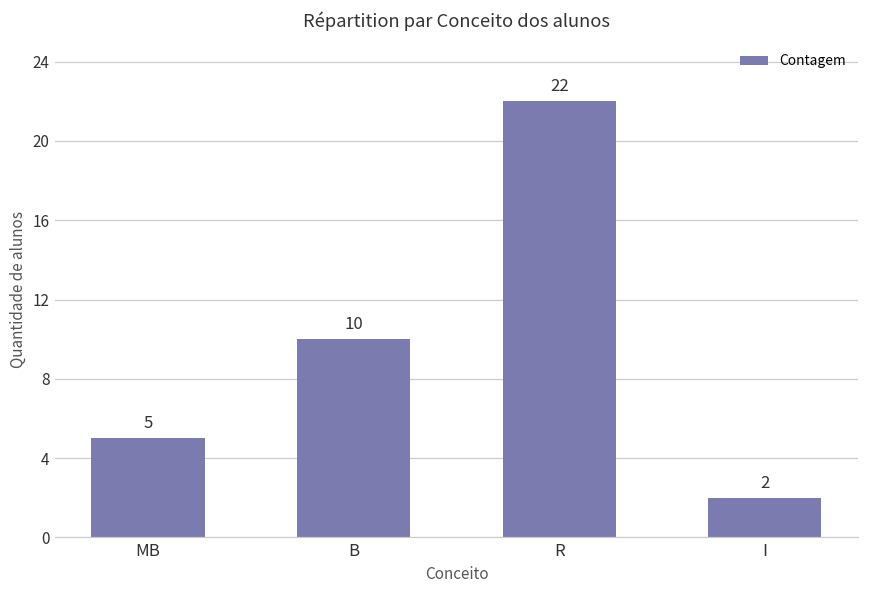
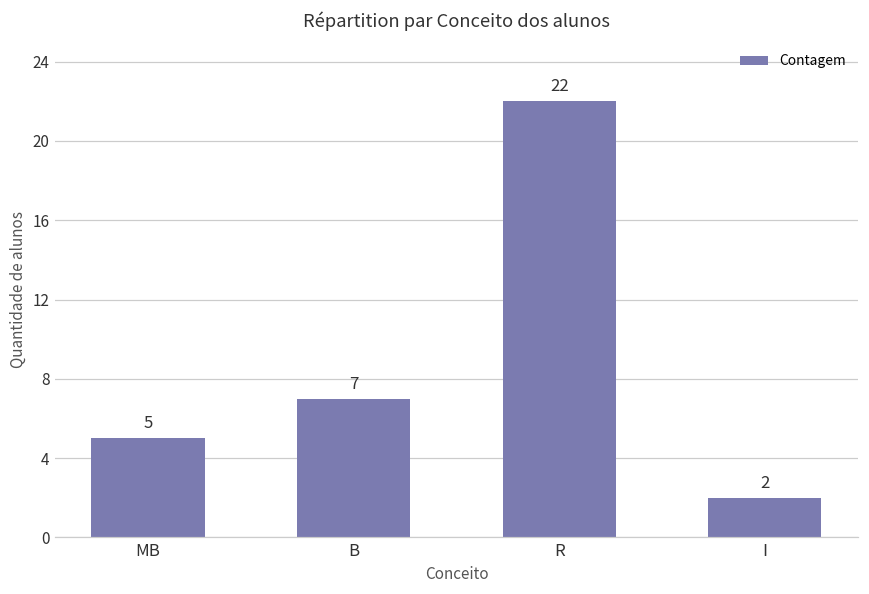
  {
    "MB": 5,
-   "B": 10,
+   "B": 7,
    "R": 22,
    "I": 2
  }
